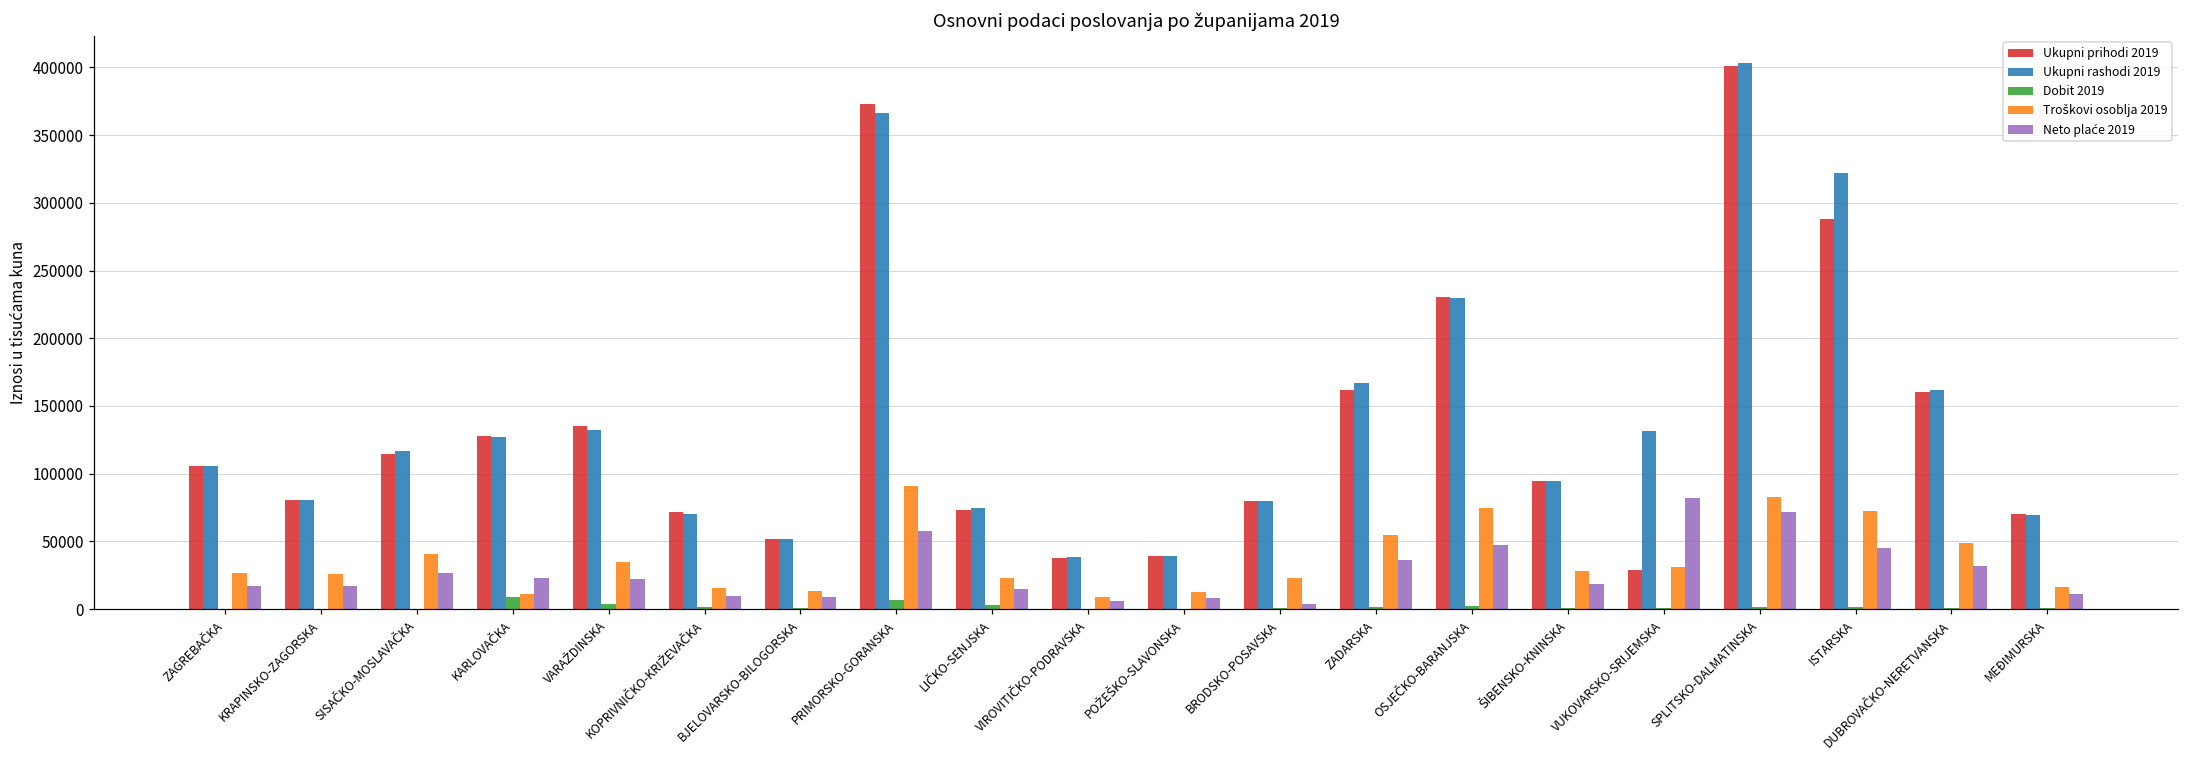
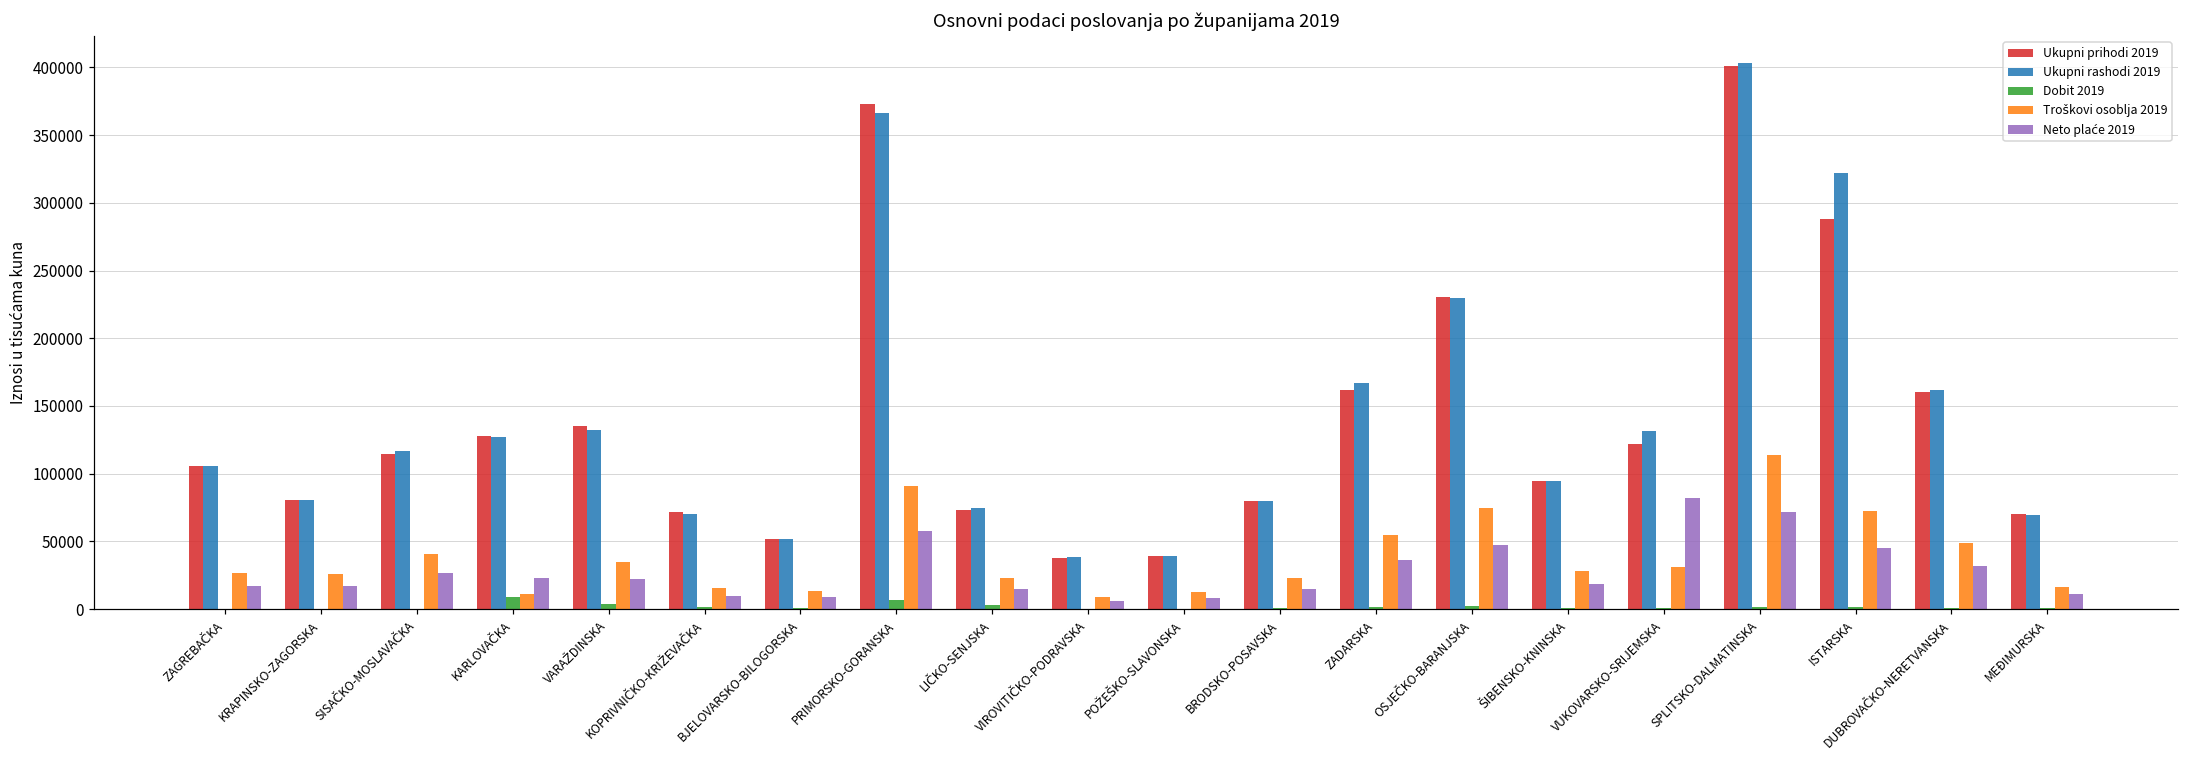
  {
    "Ukupni prihodi 2019": {
      "ZAGREBAČKA": 105000,
      "KRAPINSKO-ZAGORSKA": 81000,
      "SISAČKO-MOSLAVAČKA": 114000,
      "KARLOVAČKA": 128000,
      "VARAŽDINSKA": 135000,
      "KOPRIVNIČKO-KRIŽEVAČKA": 72000,
      "BJELOVARSKO-BILOGORSKA": 52000,
      "PRIMORSKO-GORANSKA": 373000,
      "LIČKO-SENJSKA": 73000,
      "VIROVITIČKO-PODRAVSKA": 38000,
      "POŽEŠKO-SLAVONSKA": 39000,
      "BRODSKO-POSAVSKA": 80000,
      "ZADARSKA": 162000,
      "OSJEČKO-BARANJSKA": 230000,
      "ŠIBENSKO-KNINSKA": 95000,
-     "VUKOVARSKO-SRIJEMSKA": 29000,
+     "VUKOVARSKO-SRIJEMSKA": 122000,
      "SPLITSKO-DALMATINSKA": 401000,
      "ISTARSKA": 288000,
      "DUBROVAČKO-NERETVANSKA": 161000,
      "MEĐIMURSKA": 70000
    },
    "Ukupni rashodi 2019": {
      "ZAGREBAČKA": 106000,
      "KRAPINSKO-ZAGORSKA": 81000,
      "SISAČKO-MOSLAVAČKA": 117000,
      "KARLOVAČKA": 127000,
      "VARAŽDINSKA": 132000,
      "KOPRIVNIČKO-KRIŽEVAČKA": 70000,
      "BJELOVARSKO-BILOGORSKA": 51000,
      "PRIMORSKO-GORANSKA": 367000,
      "LIČKO-SENJSKA": 75000,
      "VIROVITIČKO-PODRAVSKA": 38000,
      "POŽEŠKO-SLAVONSKA": 39000,
      "BRODSKO-POSAVSKA": 79000,
      "ZADARSKA": 167000,
      "OSJEČKO-BARANJSKA": 230000,
      "ŠIBENSKO-KNINSKA": 95000,
      "VUKOVARSKO-SRIJEMSKA": 132000,
      "SPLITSKO-DALMATINSKA": 403000,
      "ISTARSKA": 322000,
      "DUBROVAČKO-NERETVANSKA": 161000,
      "MEĐIMURSKA": 69000
    },
    "Dobit 2019": {
      "KARLOVAČKA": 9000,
      "VARAŽDINSKA": 4000,
      "PRIMORSKO-GORANSKA": 7000,
      "LIČKO-SENJSKA": 3000,
      "OSJEČKO-BARANJSKA": 2000
    },
    "Troškovi osoblja 2019": {
      "ZAGREBAČKA": 27000,
      "KRAPINSKO-ZAGORSKA": 26000,
      "SISAČKO-MOSLAVAČKA": 41000,
      "KARLOVAČKA": 11000,
      "VARAŽDINSKA": 35000,
      "KOPRIVNIČKO-KRIŽEVAČKA": 15000,
      "BJELOVARSKO-BILOGORSKA": 14000,
      "PRIMORSKO-GORANSKA": 91000,
      "LIČKO-SENJSKA": 23000,
      "VIROVITIČKO-PODRAVSKA": 9000,
      "POŽEŠKO-SLAVONSKA": 13000,
      "BRODSKO-POSAVSKA": 23000,
      "ZADARSKA": 54000,
      "OSJEČKO-BARANJSKA": 74000,
      "ŠIBENSKO-KNINSKA": 28000,
      "VUKOVARSKO-SRIJEMSKA": 31000,
-     "SPLITSKO-DALMATINSKA": 83000,
+     "SPLITSKO-DALMATINSKA": 113000,
      "ISTARSKA": 72000,
      "DUBROVAČKO-NERETVANSKA": 49000,
      "MEĐIMURSKA": 16000
    },
    "Neto plaće 2019": {
      "ZAGREBAČKA": 17000,
      "KRAPINSKO-ZAGORSKA": 17000,
      "SISAČKO-MOSLAVAČKA": 27000,
      "KARLOVAČKA": 23000,
      "VARAŽDINSKA": 22000,
      "KOPRIVNIČKO-KRIŽEVAČKA": 10000,
      "BJELOVARSKO-BILOGORSKA": 9000,
      "PRIMORSKO-GORANSKA": 58000,
      "LIČKO-SENJSKA": 15000,
      "VIROVITIČKO-PODRAVSKA": 6000,
      "POŽEŠKO-SLAVONSKA": 8000,
-     "BRODSKO-POSAVSKA": 4000,
+     "BRODSKO-POSAVSKA": 15000,
      "ZADARSKA": 36000,
      "OSJEČKO-BARANJSKA": 48000,
      "ŠIBENSKO-KNINSKA": 18000,
      "VUKOVARSKO-SRIJEMSKA": 82000,
      "SPLITSKO-DALMATINSKA": 72000,
      "ISTARSKA": 45000,
      "DUBROVAČKO-NERETVANSKA": 32000,
      "MEĐIMURSKA": 11000
    }
  }
